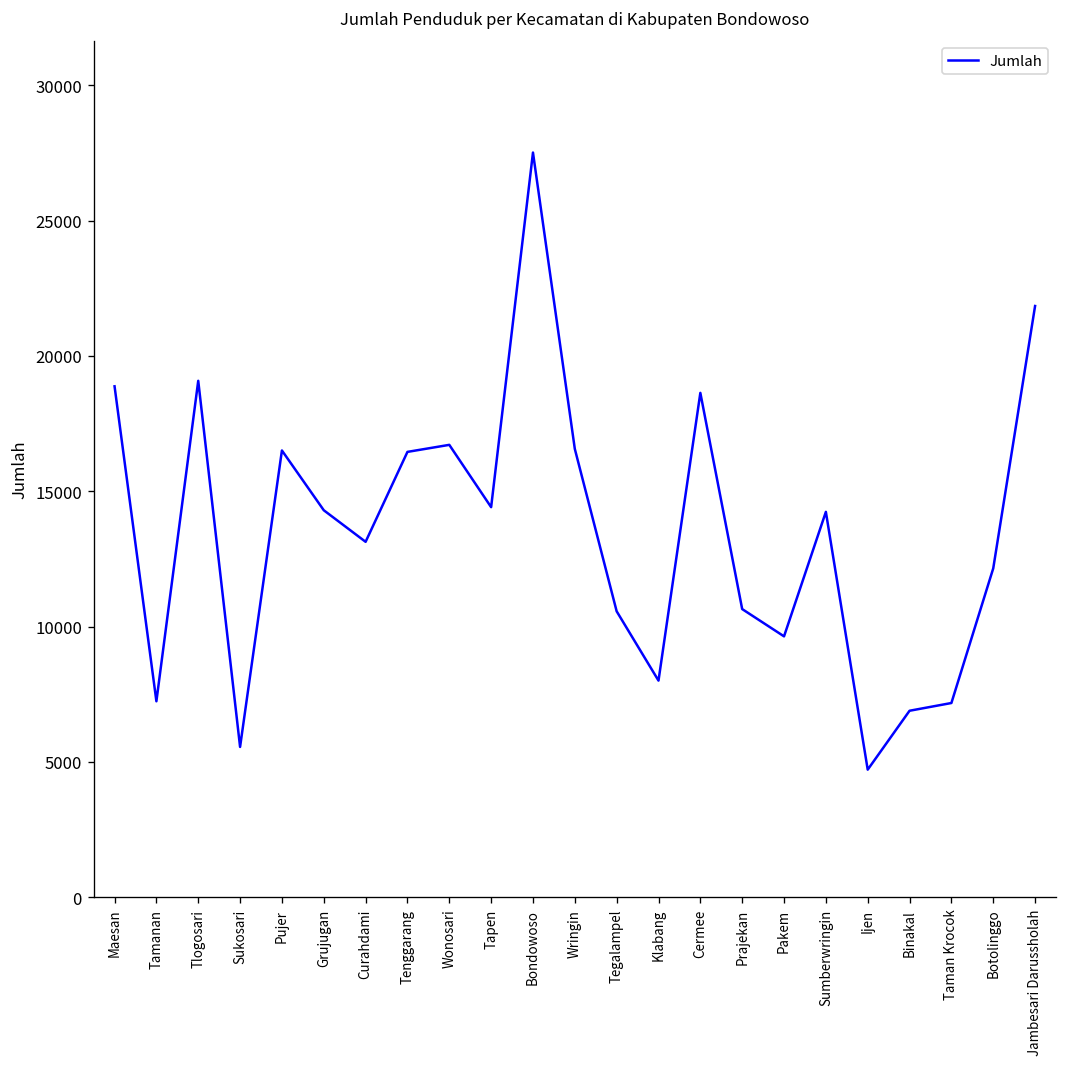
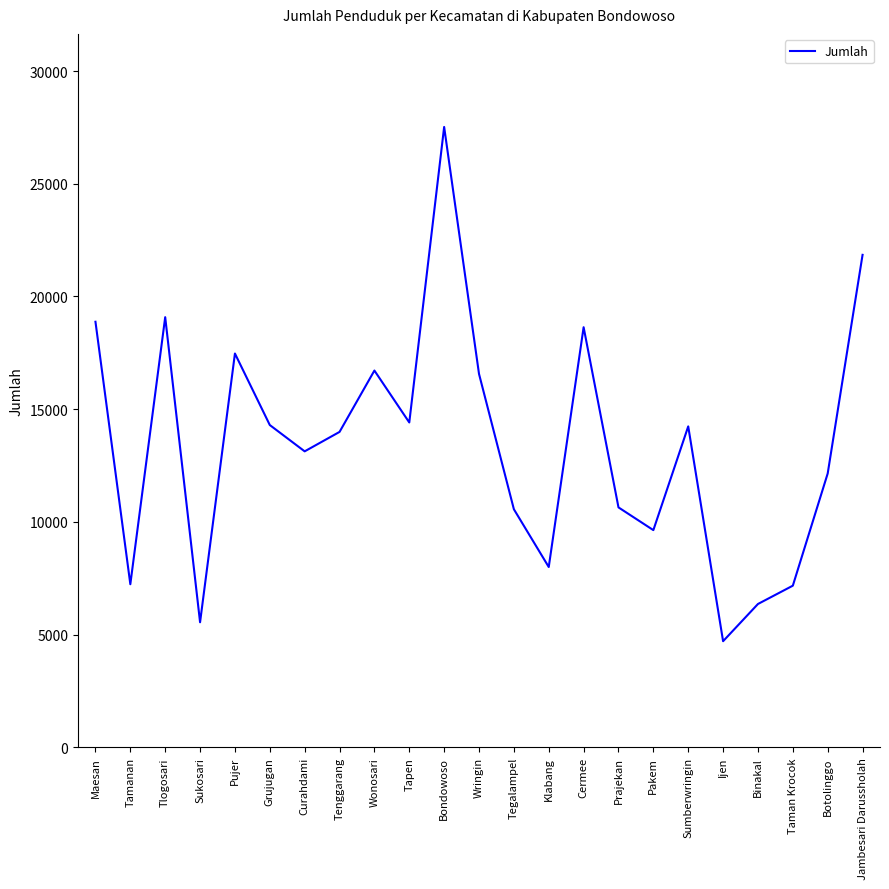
  {
    "Maesan": 18900,
    "Tamanan": 7200,
    "Tlogosari": 19100,
    "Sukosari": 5600,
-   "Pujer": 16500,
+   "Pujer": 17500,
    "Grujugan": 14300,
    "Curahdami": 13100,
-   "Tenggarang": 16500,
+   "Tenggarang": 14000,
    "Wonosari": 16700,
    "Tapen": 14400,
    "Bondowoso": 27500,
    "Wringin": 16600,
    "Tegalampel": 10600,
    "Klabang": 8000,
    "Cermee": 18600,
    "Prajekan": 10600,
    "Pakem": 9600,
    "Sumberwringin": 14200,
    "Ijen": 4700,
-   "Binakal": 6900,
+   "Binakal": 6400,
    "Taman Krocok": 7200,
    "Botolinggo": 12100,
    "Jambesari Darussholah": 21800
  }
